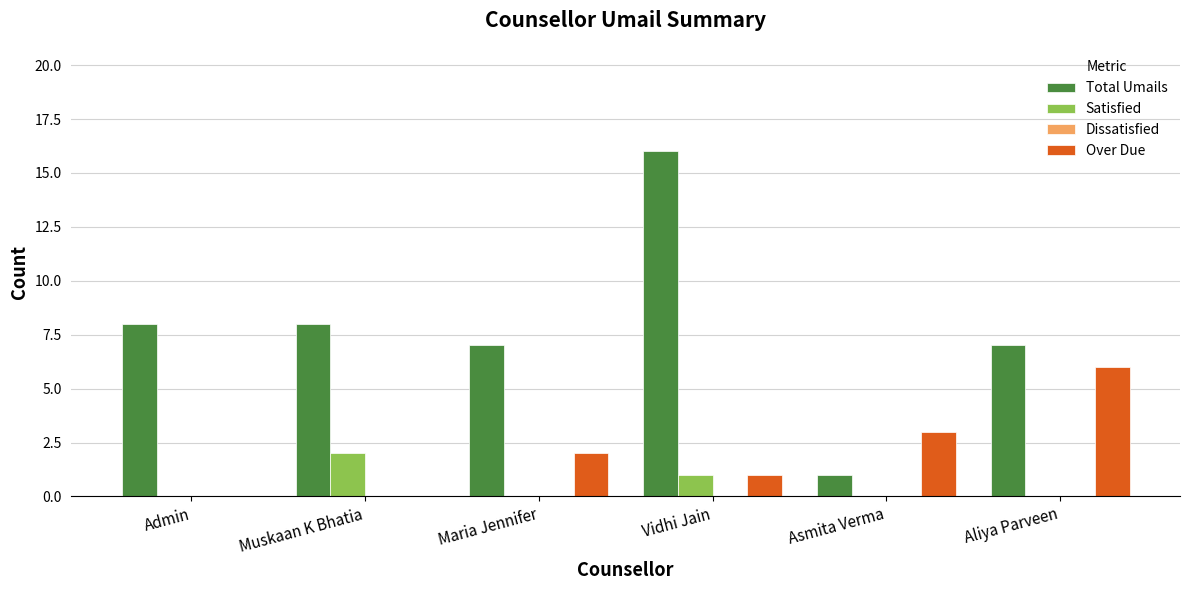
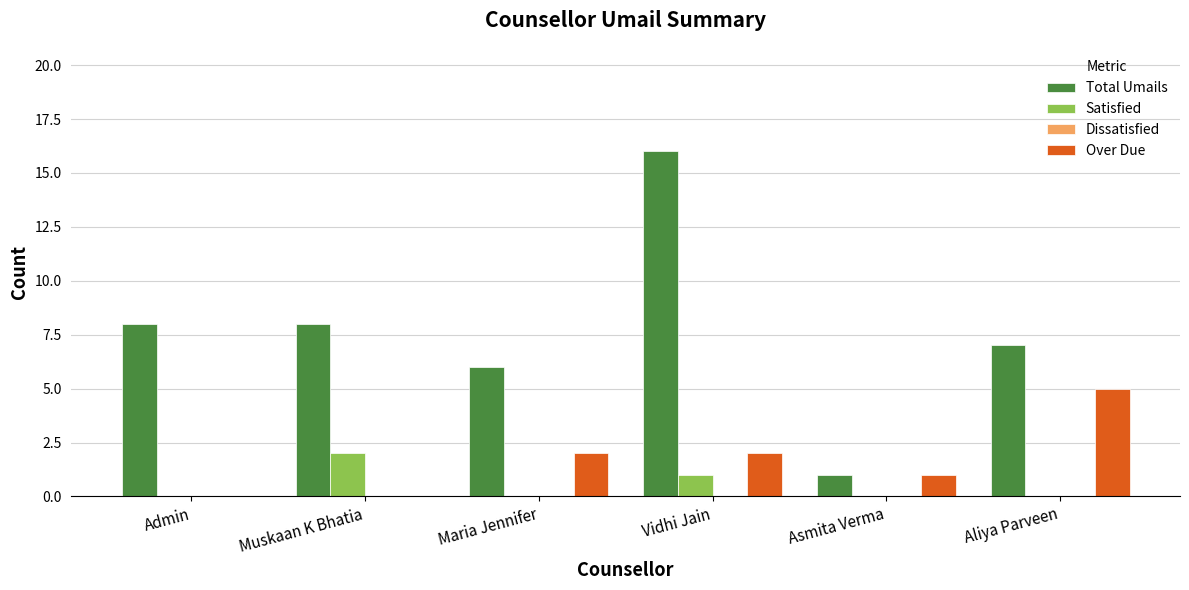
  {
    "Total Umails": {
      "Admin": 8,
      "Muskaan K Bhatia": 8,
-     "Maria Jennifer": 7,
+     "Maria Jennifer": 6,
      "Vidhi Jain": 16,
      "Asmita Verma": 1,
      "Aliya Parveen": 7
    },
    "Satisfied": {
      "Admin": 0,
      "Muskaan K Bhatia": 2,
      "Maria Jennifer": 0,
      "Vidhi Jain": 1,
      "Asmita Verma": 0,
      "Aliya Parveen": 0
    },
    "Dissatisfied": {
      "Admin": 0,
      "Muskaan K Bhatia": 0,
      "Maria Jennifer": 0,
      "Vidhi Jain": 0,
      "Asmita Verma": 0,
      "Aliya Parveen": 0
    },
    "Over Due": {
      "Admin": 0,
      "Muskaan K Bhatia": 0,
      "Maria Jennifer": 2,
-     "Vidhi Jain": 1,
-     "Asmita Verma": 3,
-     "Aliya Parveen": 6
+     "Vidhi Jain": 2,
+     "Asmita Verma": 1,
+     "Aliya Parveen": 5
    }
  }
